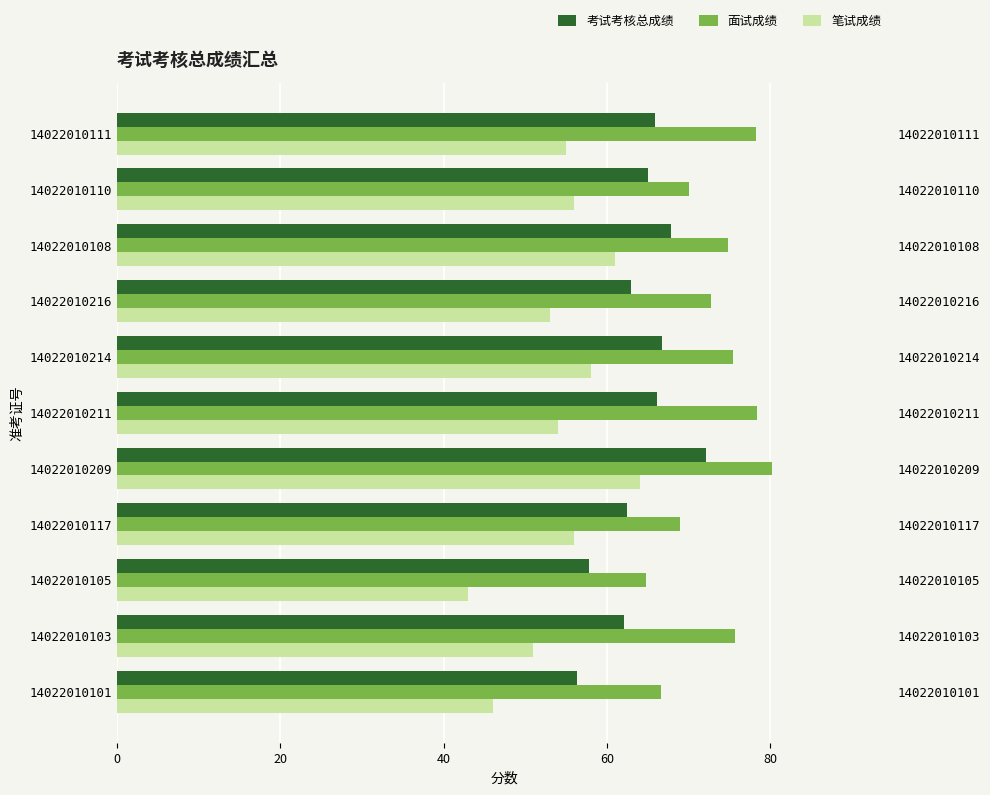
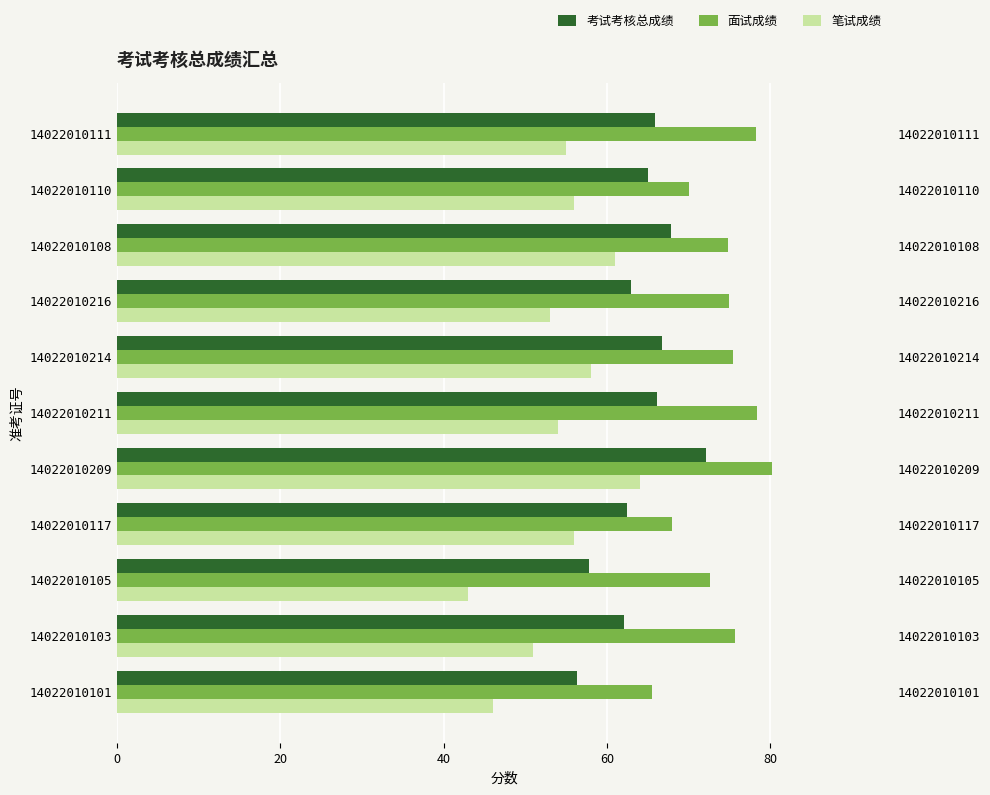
  {
    "面试成绩": {
      "14022010111": 78,
      "14022010110": 70,
      "14022010108": 75,
-     "14022010216": 73,
+     "14022010216": 75,
      "14022010214": 75,
      "14022010211": 78,
      "14022010209": 80,
-     "14022010117": 69,
-     "14022010105": 65,
+     "14022010117": 68,
+     "14022010105": 73,
      "14022010103": 76,
-     "14022010101": 67
+     "14022010101": 66
    }
  }
